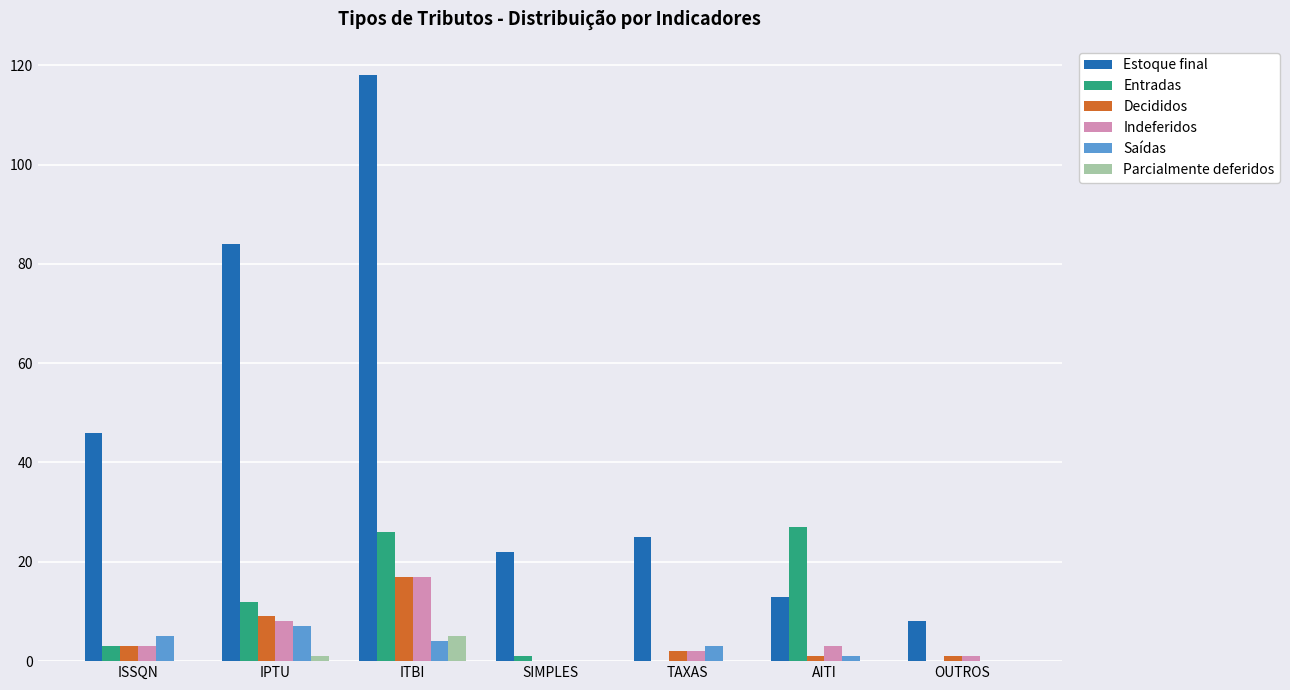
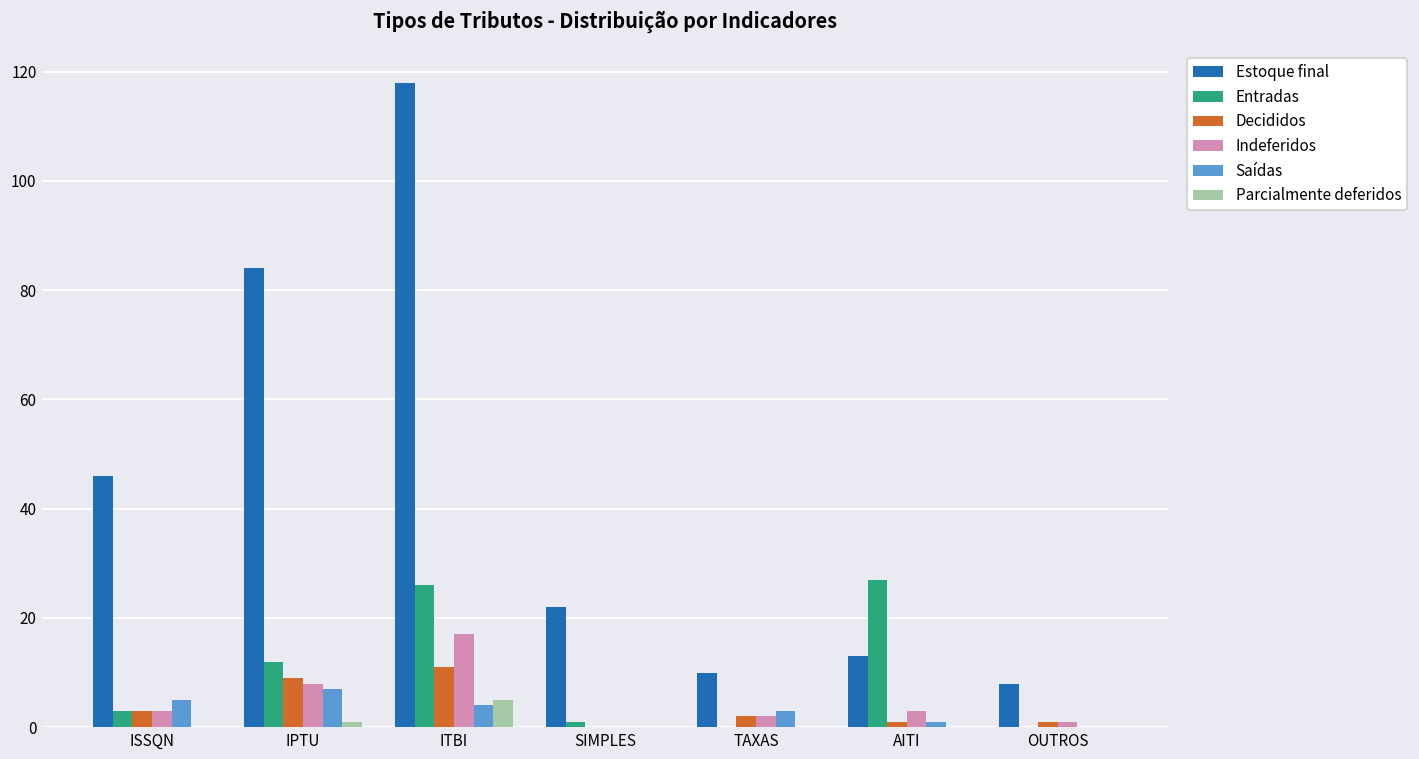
  {
    "Estoque final": {
      "ISSQN": 46,
      "IPTU": 84,
      "ITBI": 118,
      "SIMPLES": 22,
-     "TAXAS": 25,
+     "TAXAS": 10,
      "AITI": 13,
      "OUTROS": 8
    },
    "Entradas": {
      "ISSQN": 3,
      "IPTU": 12,
      "ITBI": 26,
      "SIMPLES": 1,
      "TAXAS": 0,
      "AITI": 27,
      "OUTROS": 0
    },
    "Decididos": {
      "ISSQN": 3,
      "IPTU": 9,
-     "ITBI": 17,
+     "ITBI": 11,
      "SIMPLES": 0,
      "TAXAS": 2,
      "AITI": 1,
      "OUTROS": 1
    },
    "Indeferidos": {
      "ISSQN": 3,
      "IPTU": 8,
      "ITBI": 17,
      "SIMPLES": 0,
      "TAXAS": 2,
      "AITI": 3,
      "OUTROS": 1
    },
    "Saídas": {
      "ISSQN": 5,
      "IPTU": 7,
      "ITBI": 4,
      "SIMPLES": 0,
      "TAXAS": 3,
      "AITI": 1,
      "OUTROS": 0
    },
    "Parcialmente deferidos": {
      "ISSQN": 0,
      "IPTU": 1,
      "ITBI": 5,
      "SIMPLES": 0,
      "TAXAS": 0,
      "AITI": 0,
      "OUTROS": 0
    }
  }
